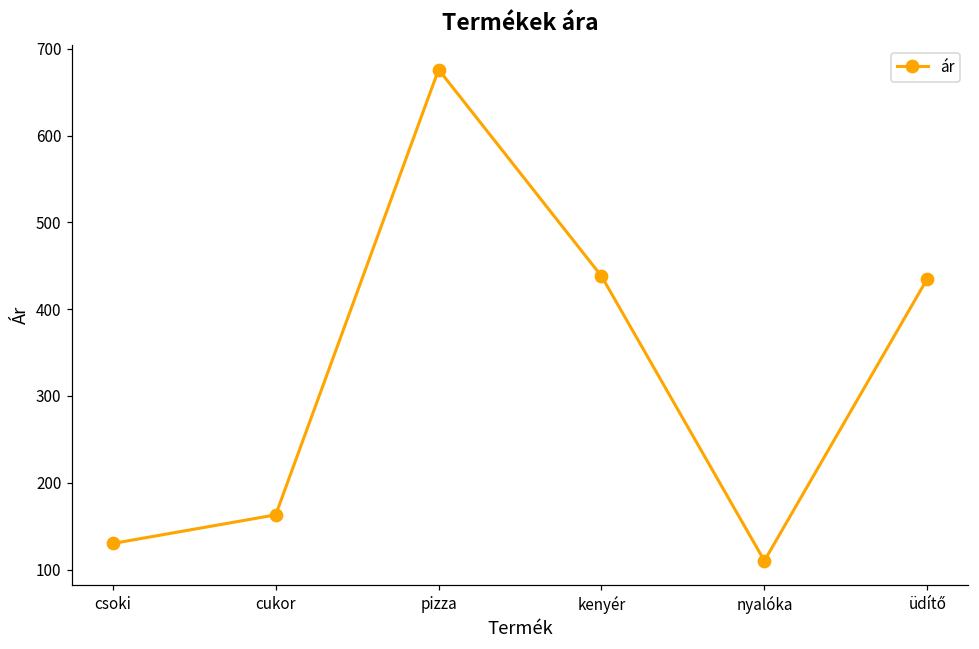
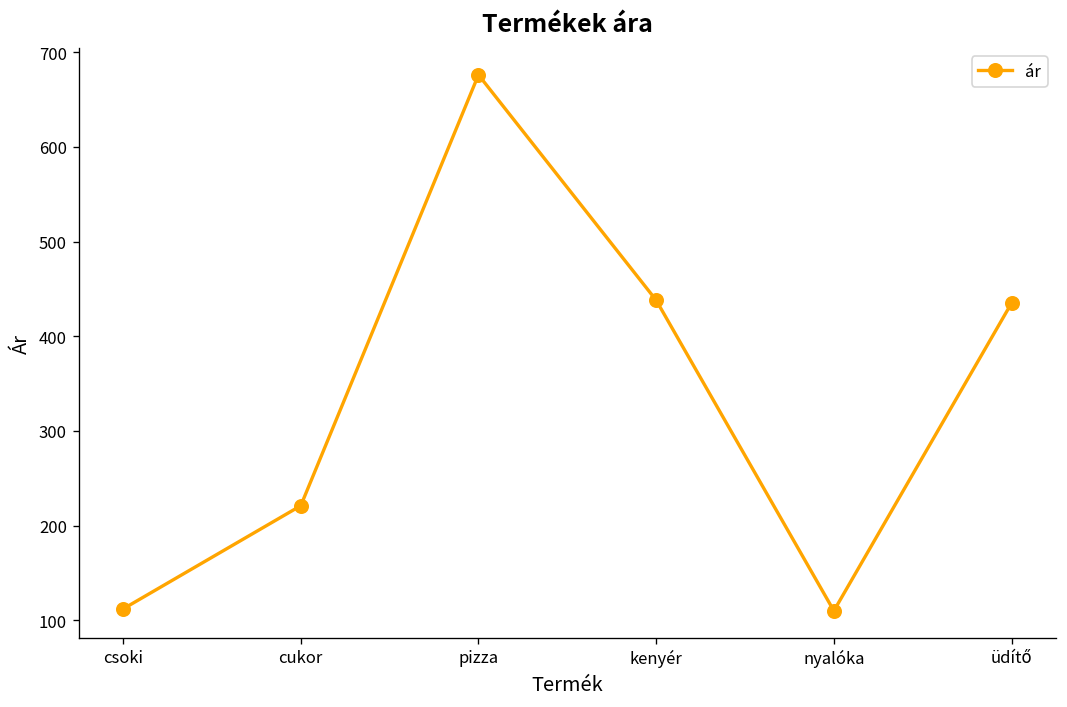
  {
-   "csoki": 130,
-   "cukor": 160,
+   "csoki": 110,
+   "cukor": 220,
    "pizza": 680,
    "kenyér": 440,
    "nyalóka": 110,
    "üdítő": 440
  }
